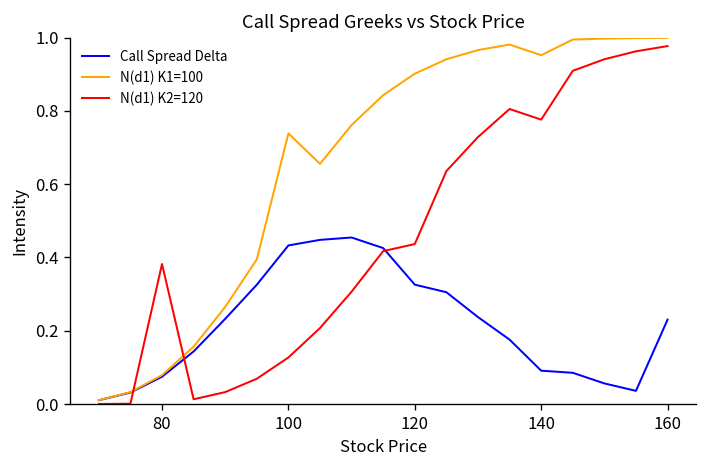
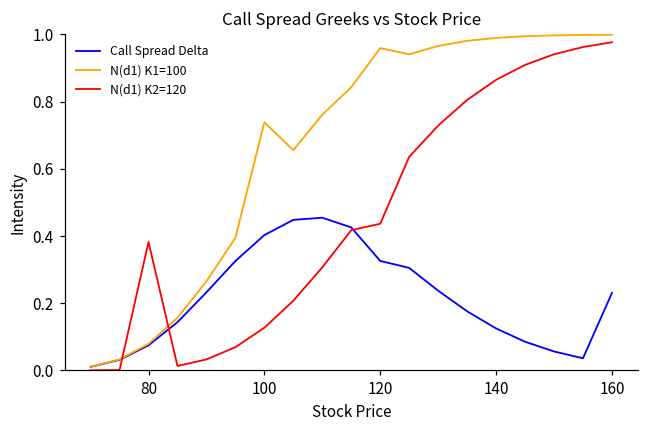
  {
    "Call Spread Delta": {
-     "100": 0.43,
+     "100": 0.40,
      "120": 0.33,
-     "140": 0.09,
+     "140": 0.12,
      "160": 0.23
    },
    "N(d1) K1=100": {
      "100": 0.74,
-     "120": 0.90,
-     "140": 0.95,
+     "120": 0.96,
+     "140": 0.99,
      "160": 1.00
    },
    "N(d1) K2=120": {
      "80": 0.38,
      "100": 0.13,
      "120": 0.44,
-     "140": 0.78,
+     "140": 0.86,
      "160": 0.98
    }
  }
